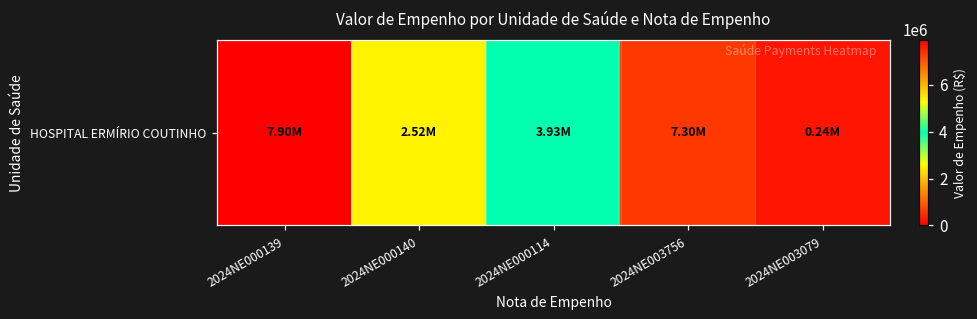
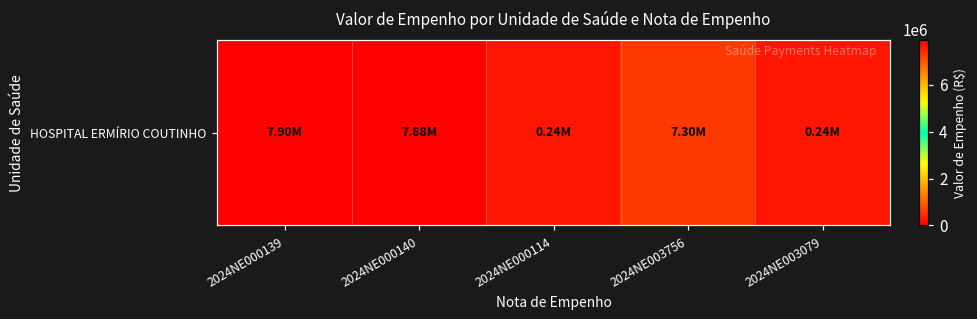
  {
    "HOSPITAL ERMÍRIO COUTINHO": {
      "2024NE000139": "7.90M",
-     "2024NE000140": "2.52M",
-     "2024NE000114": "3.93M",
+     "2024NE000140": "7.88M",
+     "2024NE000114": "0.24M",
      "2024NE003756": "7.30M"
    }
  }
